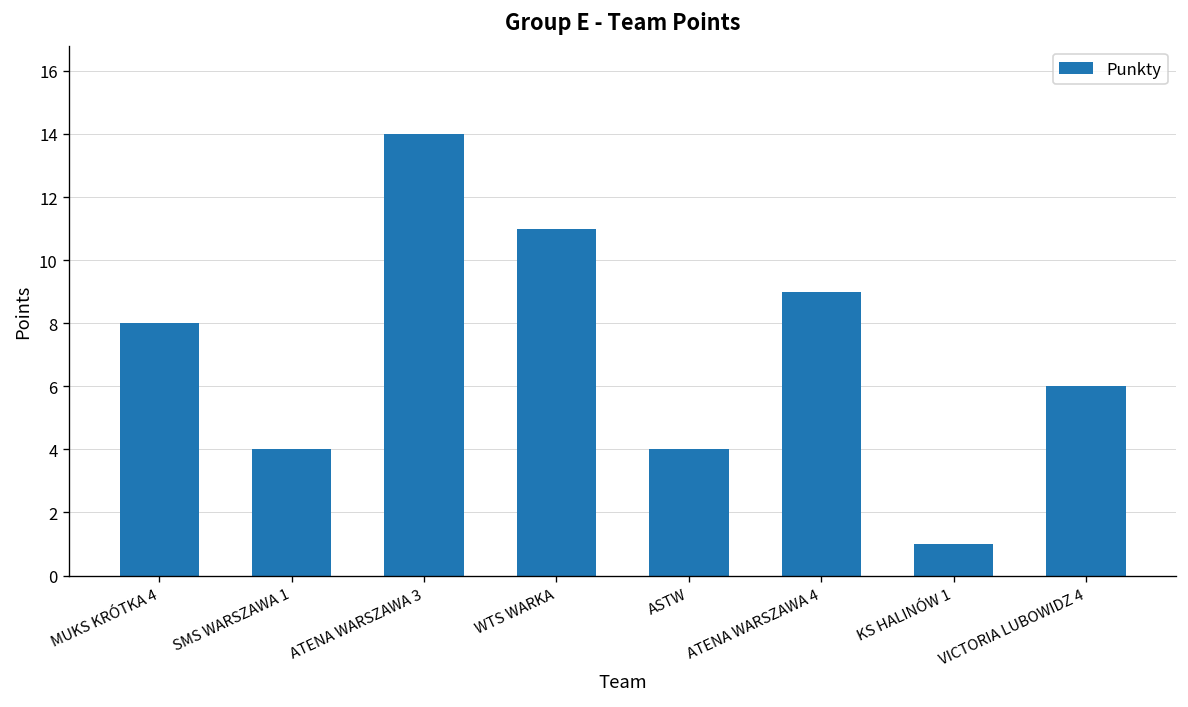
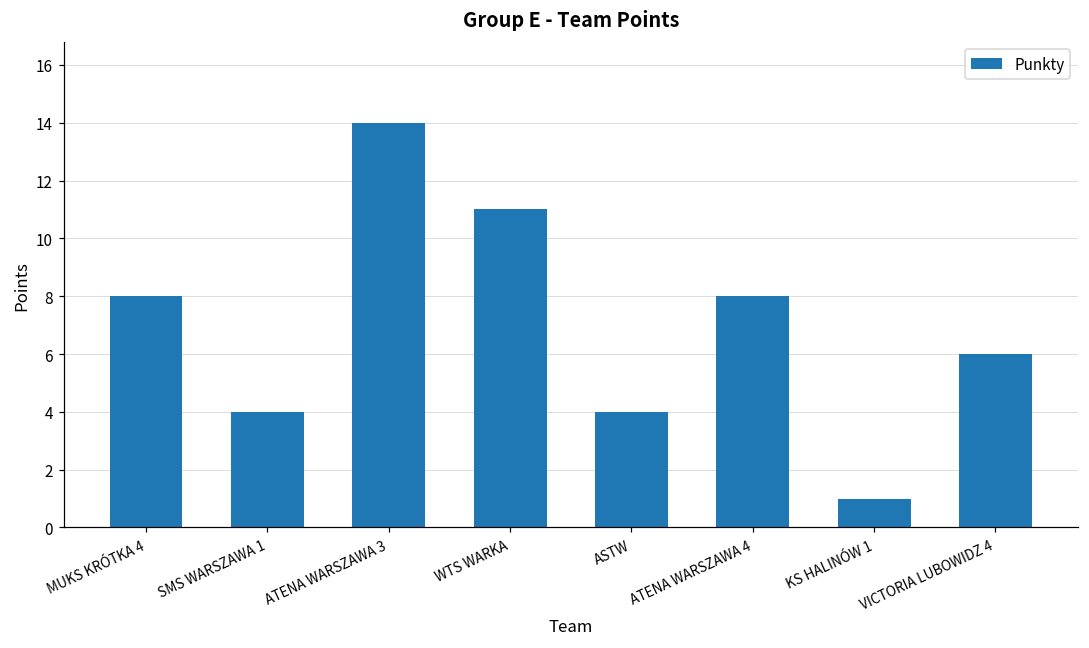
  {
    "MUKS KRÓTKA 4": 8,
    "SMS WARSZAWA 1": 4,
    "ATENA WARSZAWA 3": 14,
    "WTS WARKA": 11,
    "ASTW": 4,
-   "ATENA WARSZAWA 4": 9,
+   "ATENA WARSZAWA 4": 8,
    "KS HALINÓW 1": 1,
    "VICTORIA LUBOWIDZ 4": 6
  }
